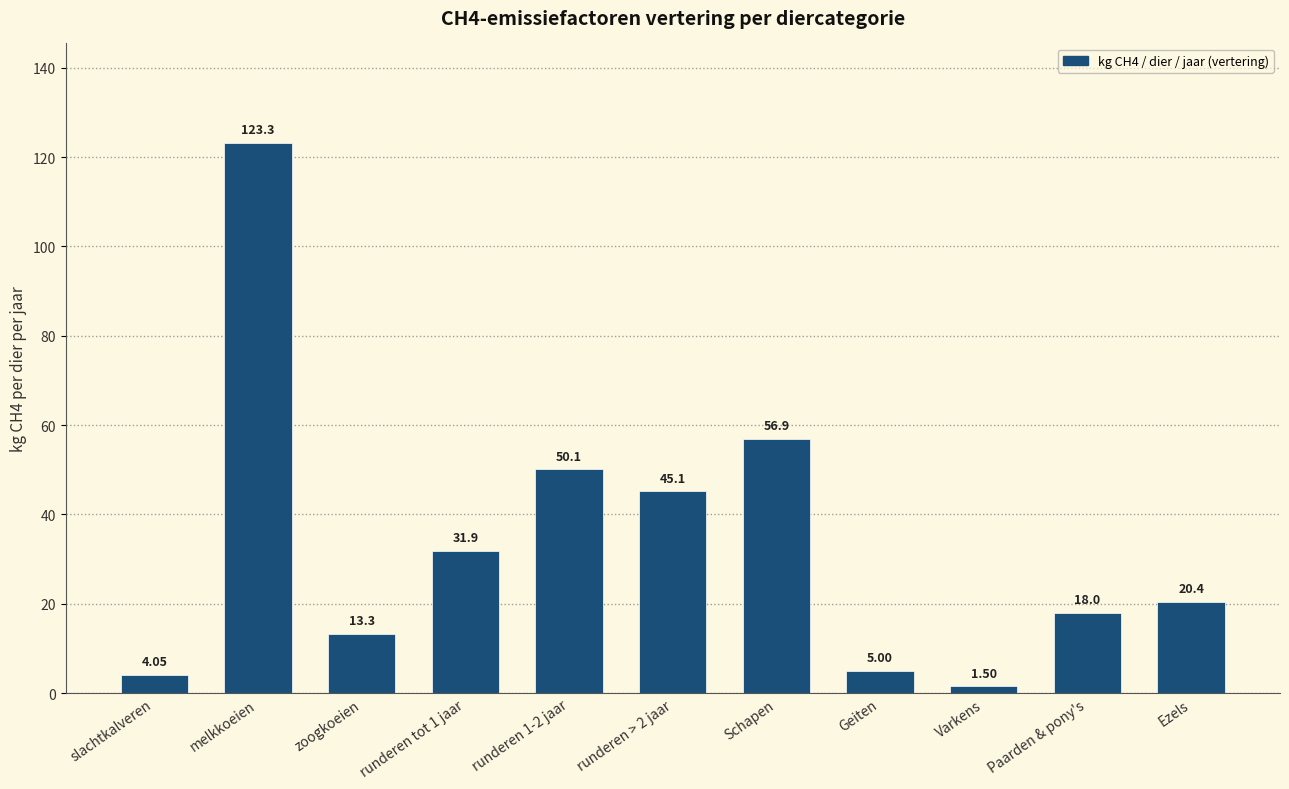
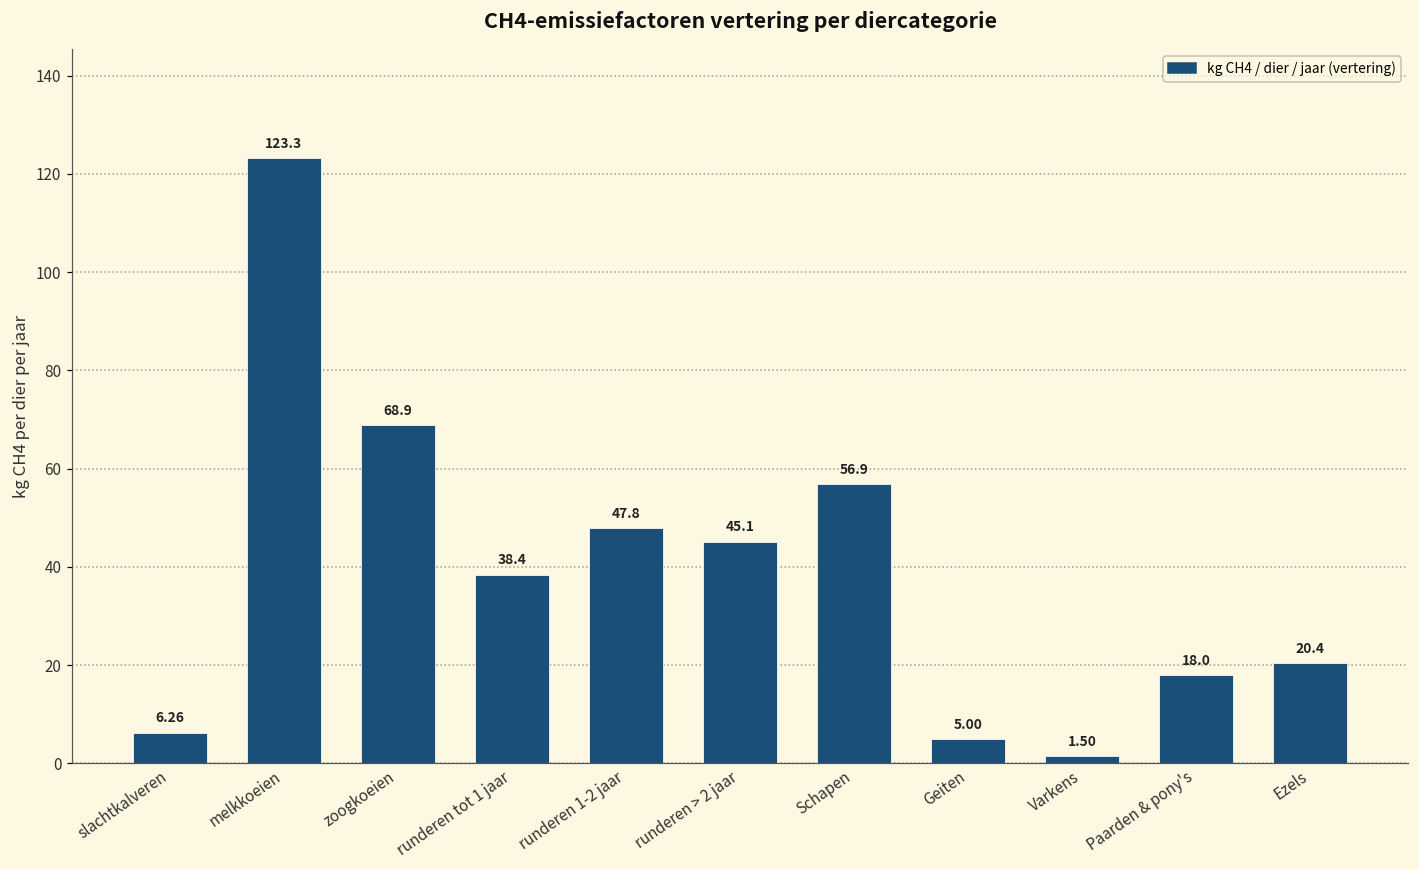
  {
-   "slachtkalveren": 4.05,
+   "slachtkalveren": 6.26,
    "melkkoeien": 123.3,
-   "zoogkoeien": 13.3,
-   "runderen tot 1 jaar": 31.9,
-   "runderen 1-2 jaar": 50.1,
+   "zoogkoeien": 68.9,
+   "runderen tot 1 jaar": 38.4,
+   "runderen 1-2 jaar": 47.8,
    "runderen > 2 jaar": 45.1,
    "Schapen": 56.9,
    "Geiten": 5.00,
    "Varkens": 1.50,
    "Paarden & pony's": 18.0,
    "Ezels": 20.4
  }
